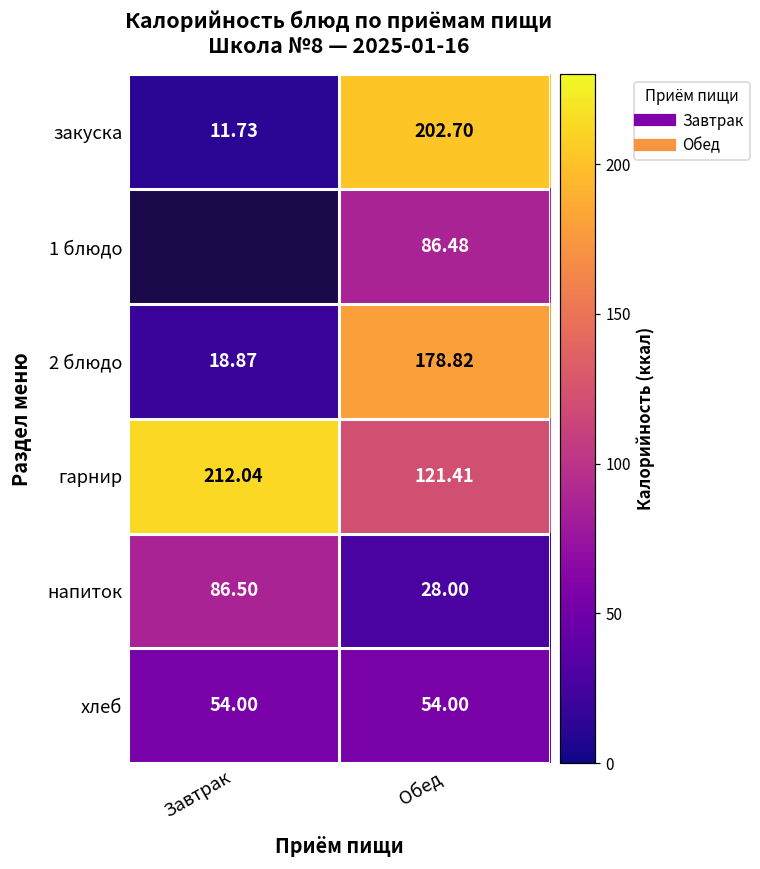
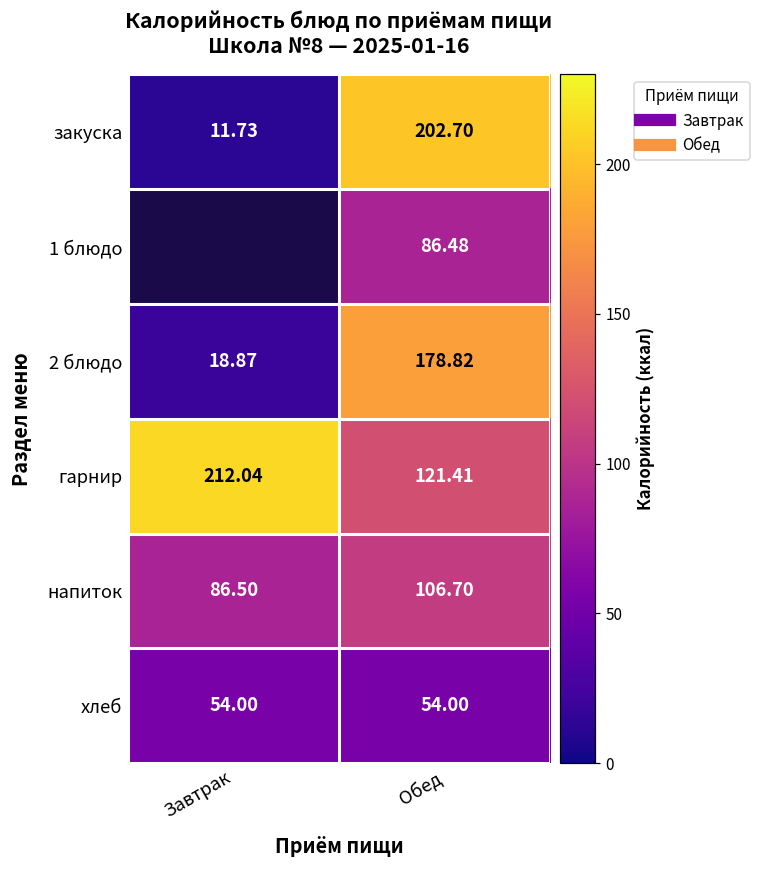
  {
    "закуска": {
      "Завтрак": 11.73,
      "Обед": 202.70
    },
    "1 блюдо": {
      "Обед": 86.48
    },
    "2 блюдо": {
      "Завтрак": 18.87,
      "Обед": 178.82
    },
    "гарнир": {
      "Завтрак": 212.04,
      "Обед": 121.41
    },
    "напиток": {
      "Завтрак": 86.50,
-     "Обед": 28.00
+     "Обед": 106.70
    },
    "хлеб": {
      "Завтрак": 54.00,
      "Обед": 54.00
    }
  }
